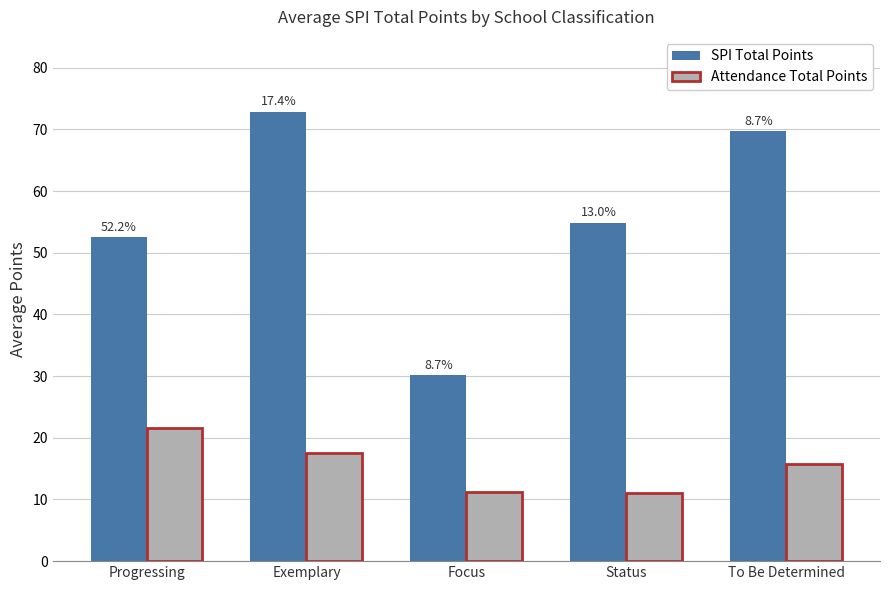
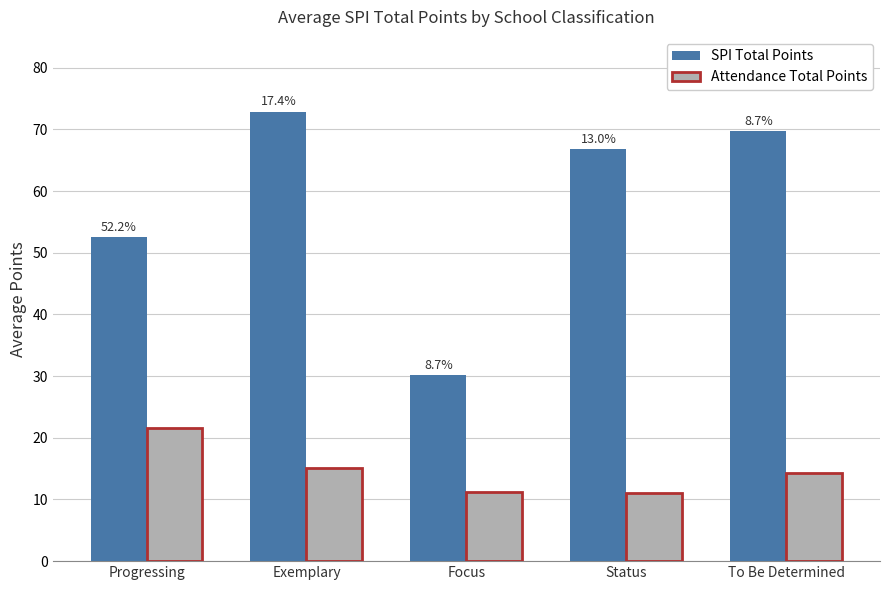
  {
    "SPI Total Points": {
-     "Status": 55
+     "Status": 67
    },
    "Attendance Total Points": {
      "Progressing": 22,
-     "Exemplary": 18,
+     "Exemplary": 15,
      "Focus": 11,
      "Status": 11,
-     "To Be Determined": 16
+     "To Be Determined": 14
    }
  }
